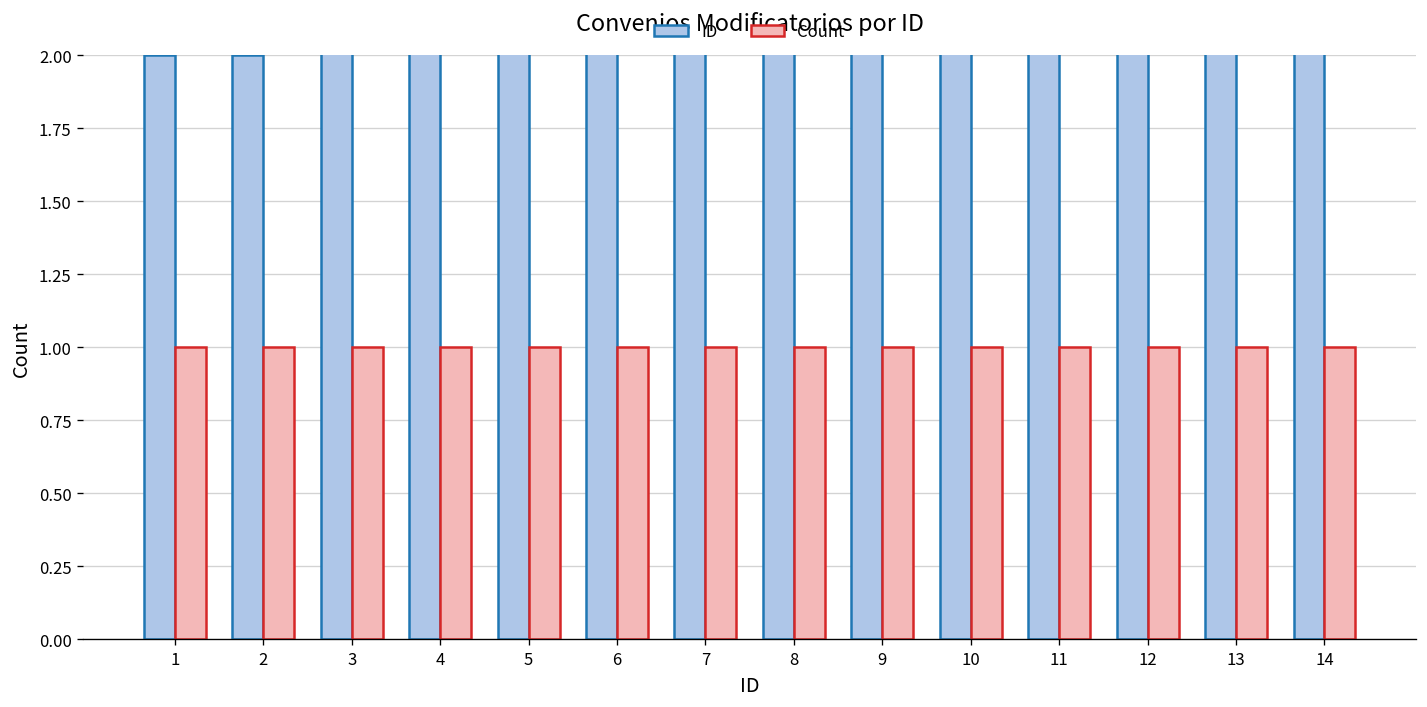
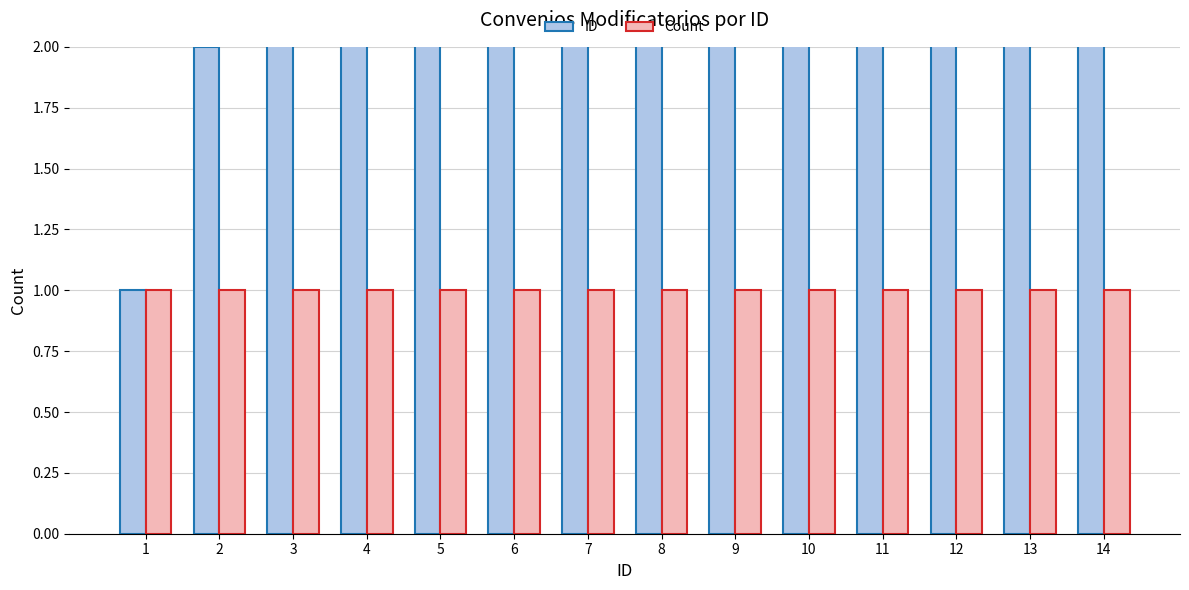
  {
    "ID": {
-     "1": 2,
+     "1": 1,
      "2": 2
    },
    "Count": {
      "1": 1,
      "2": 1,
      "3": 1,
      "4": 1,
      "5": 1,
      "6": 1,
      "7": 1,
      "8": 1,
      "9": 1,
      "10": 1,
      "11": 1,
      "12": 1,
      "13": 1,
      "14": 1
    }
  }
